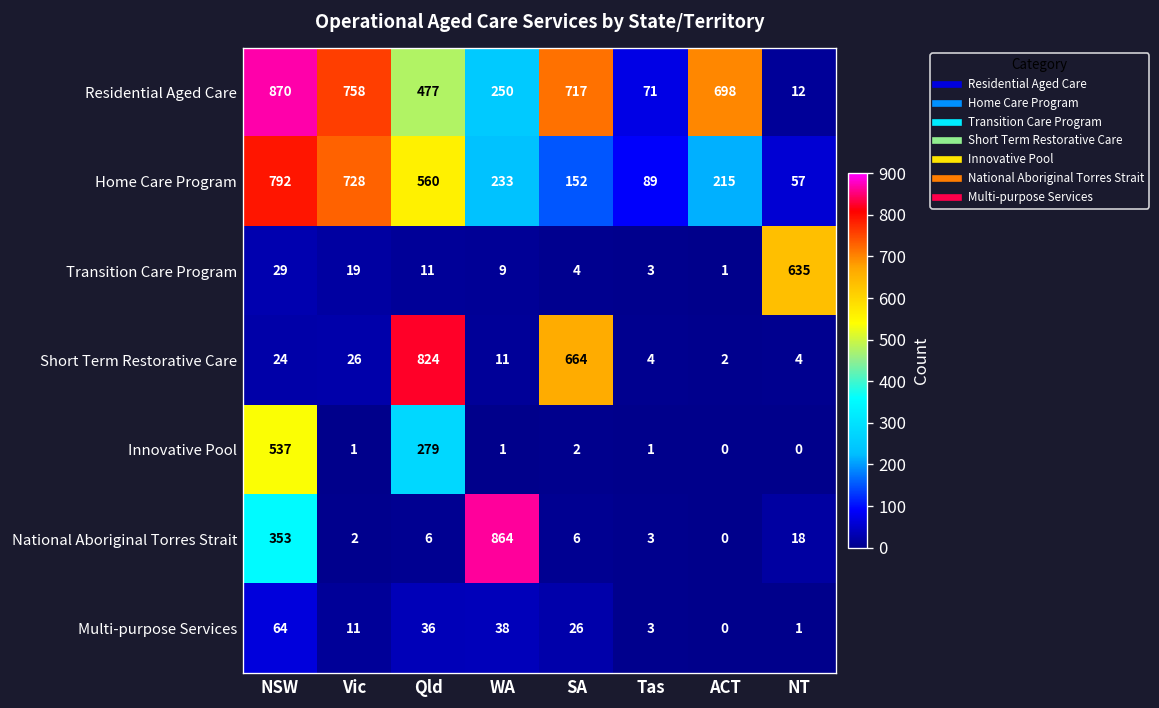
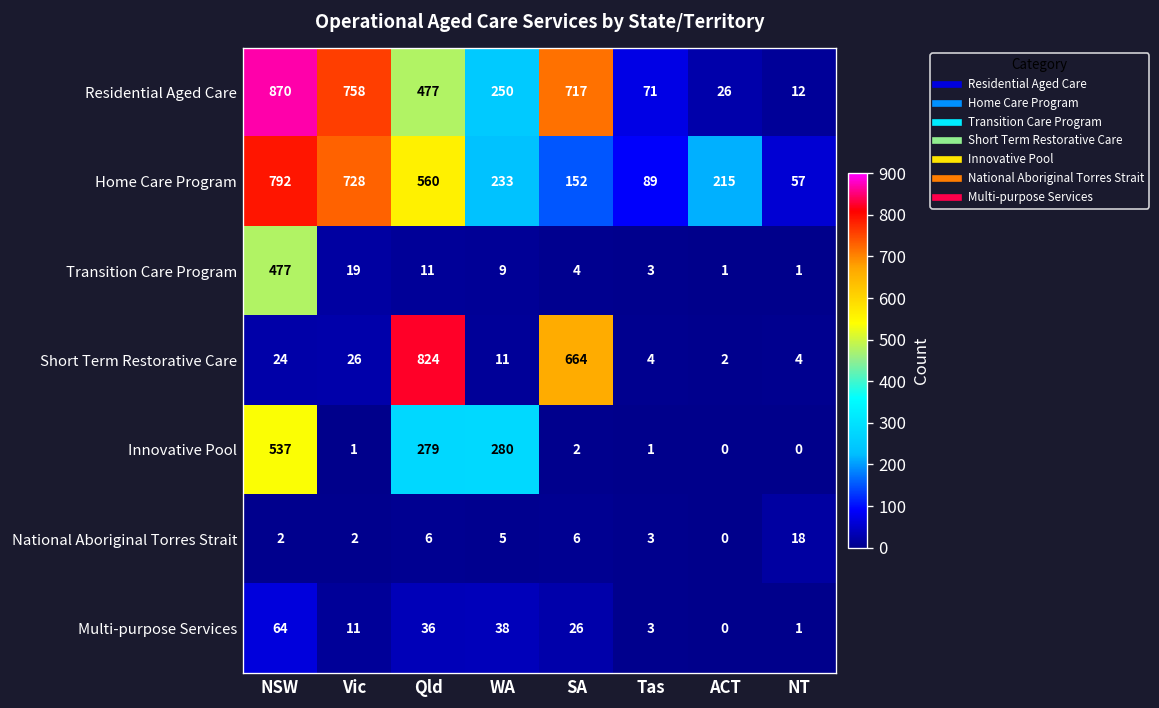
  {
    "Residential Aged Care": {
      "NSW": 870,
      "Vic": 758,
      "Qld": 477,
      "WA": 250,
      "SA": 717,
      "Tas": 71,
-     "ACT": 698,
+     "ACT": 26,
      "NT": 12
    },
    "Home Care Program": {
      "NSW": 792,
      "Vic": 728,
      "Qld": 560,
      "WA": 233,
      "SA": 152,
      "Tas": 89,
      "ACT": 215,
      "NT": 57
    },
    "Transition Care Program": {
-     "NSW": 29,
+     "NSW": 477,
      "Vic": 19,
      "Qld": 11,
      "WA": 9,
      "SA": 4,
      "Tas": 3,
      "ACT": 1,
-     "NT": 635
+     "NT": 1
    },
    "Short Term Restorative Care": {
      "NSW": 24,
      "Vic": 26,
      "Qld": 824,
      "WA": 11,
      "SA": 664,
      "Tas": 4,
      "ACT": 2,
      "NT": 4
    },
    "Innovative Pool": {
      "NSW": 537,
      "Vic": 1,
      "Qld": 279,
-     "WA": 1,
+     "WA": 280,
      "SA": 2,
      "Tas": 1,
      "ACT": 0,
      "NT": 0
    },
    "National Aboriginal Torres Strait": {
-     "NSW": 353,
+     "NSW": 2,
      "Vic": 2,
      "Qld": 6,
-     "WA": 864,
+     "WA": 5,
      "SA": 6,
      "Tas": 3,
      "ACT": 0,
      "NT": 18
    },
    "Multi-purpose Services": {
      "NSW": 64,
      "Vic": 11,
      "Qld": 36,
      "WA": 38,
      "SA": 26,
      "Tas": 3,
      "ACT": 0,
      "NT": 1
    }
  }
